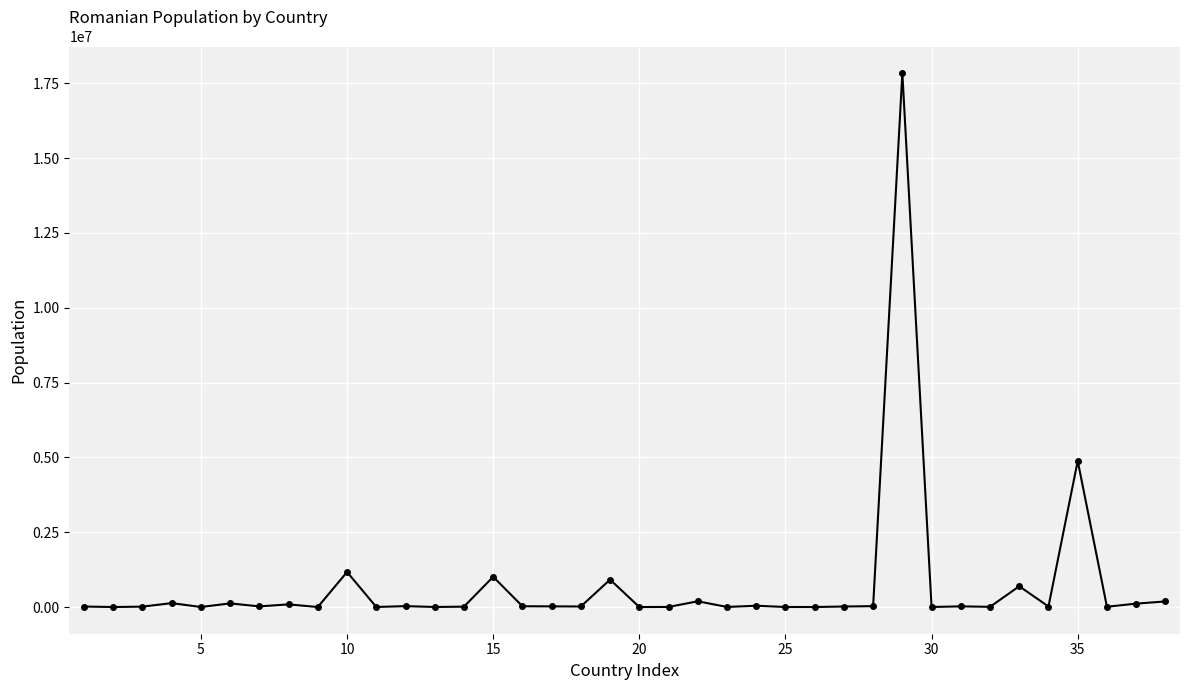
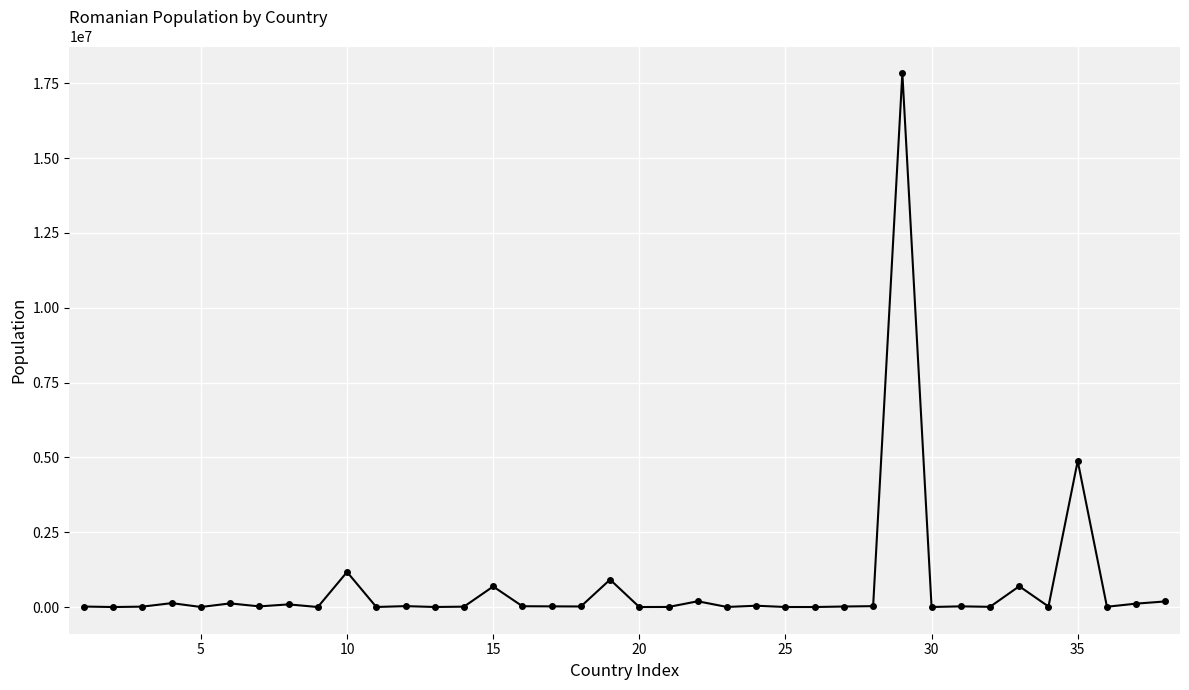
  {
    "5": 0,
    "10": 1200000,
-   "15": 1000000,
+   "15": 700000,
    "20": 0,
    "25": 0,
    "30": 0,
    "35": 4900000
  }
